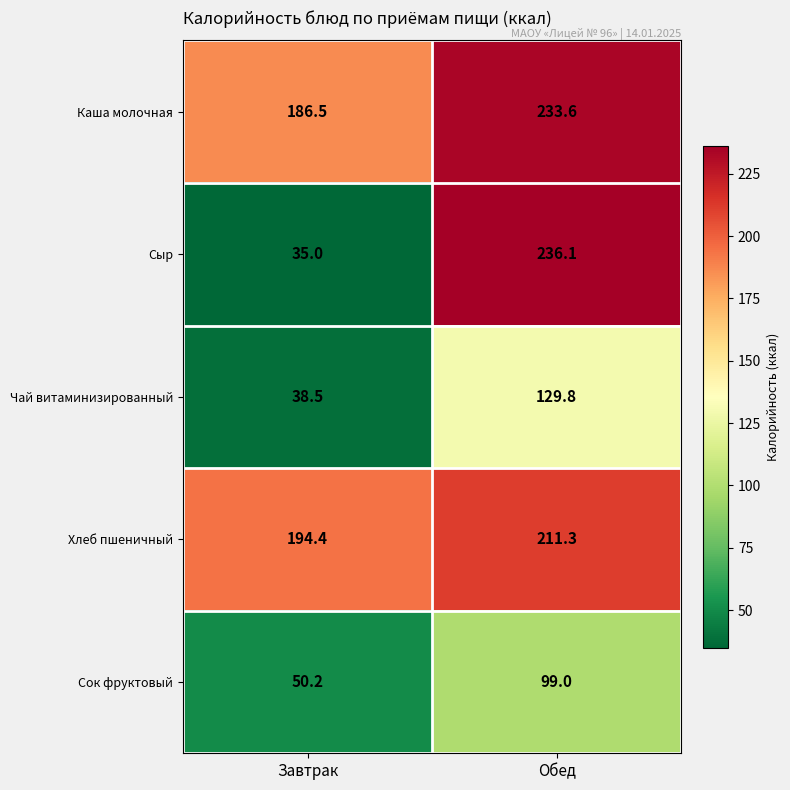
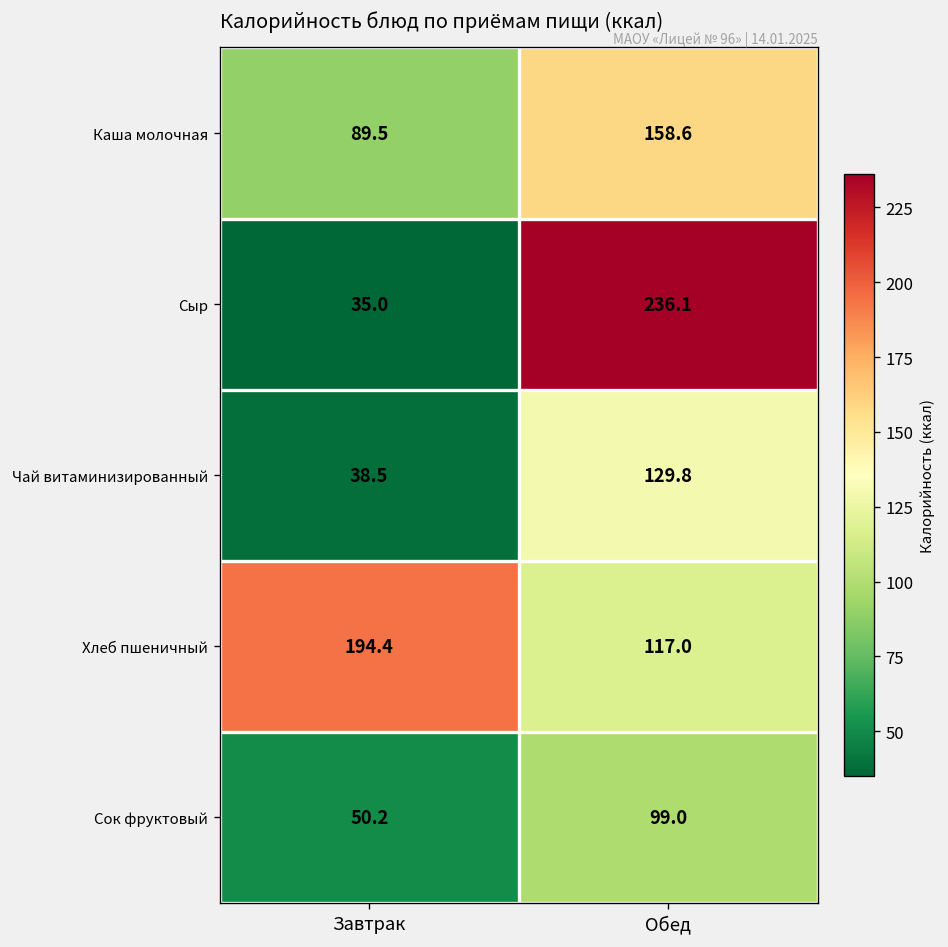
  {
    "Каша молочная": {
-     "Завтрак": 186.5,
-     "Обед": 233.6
+     "Завтрак": 89.5,
+     "Обед": 158.6
    },
    "Сыр": {
      "Завтрак": 35.0,
      "Обед": 236.1
    },
    "Чай витаминизированный": {
      "Завтрак": 38.5,
      "Обед": 129.8
    },
    "Хлеб пшеничный": {
      "Завтрак": 194.4,
-     "Обед": 211.3
+     "Обед": 117.0
    },
    "Сок фруктовый": {
      "Завтрак": 50.2,
      "Обед": 99.0
    }
  }
